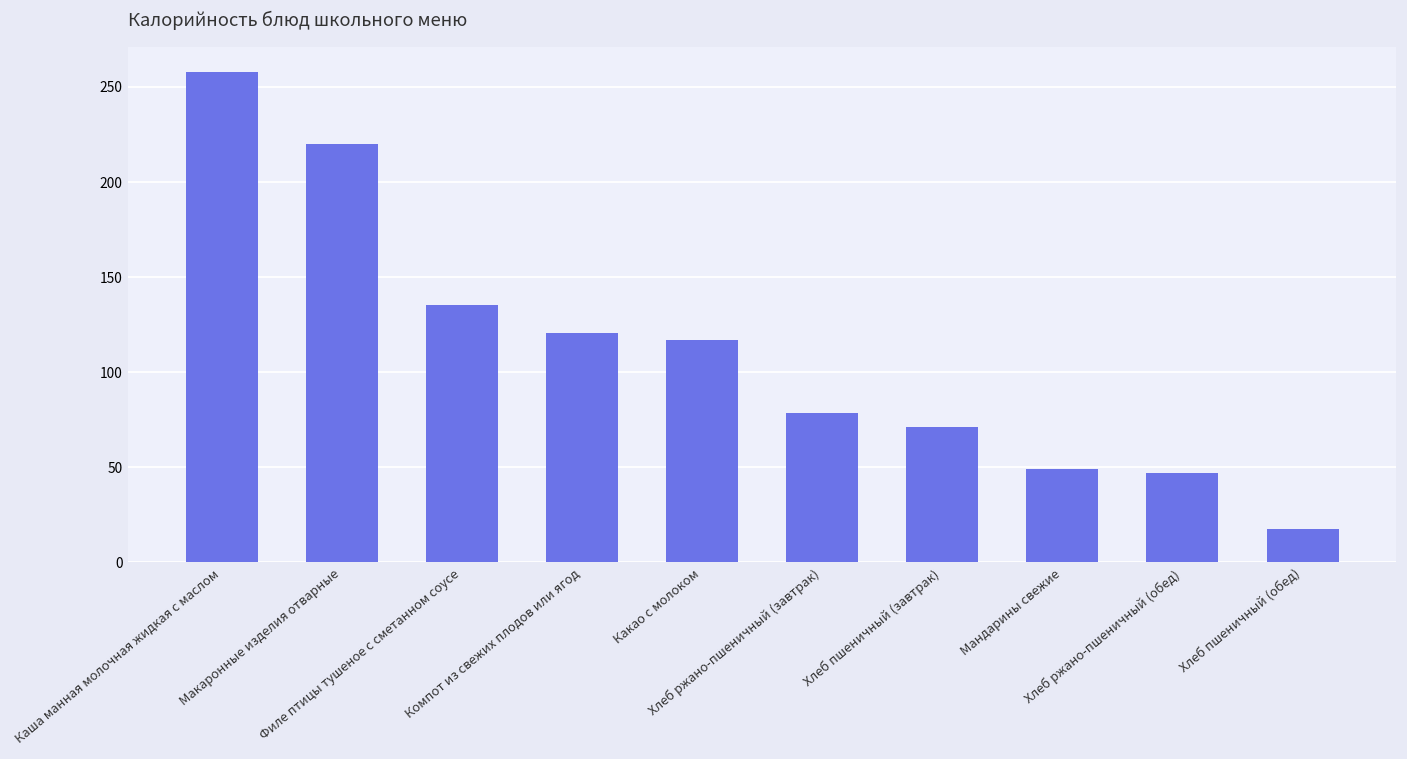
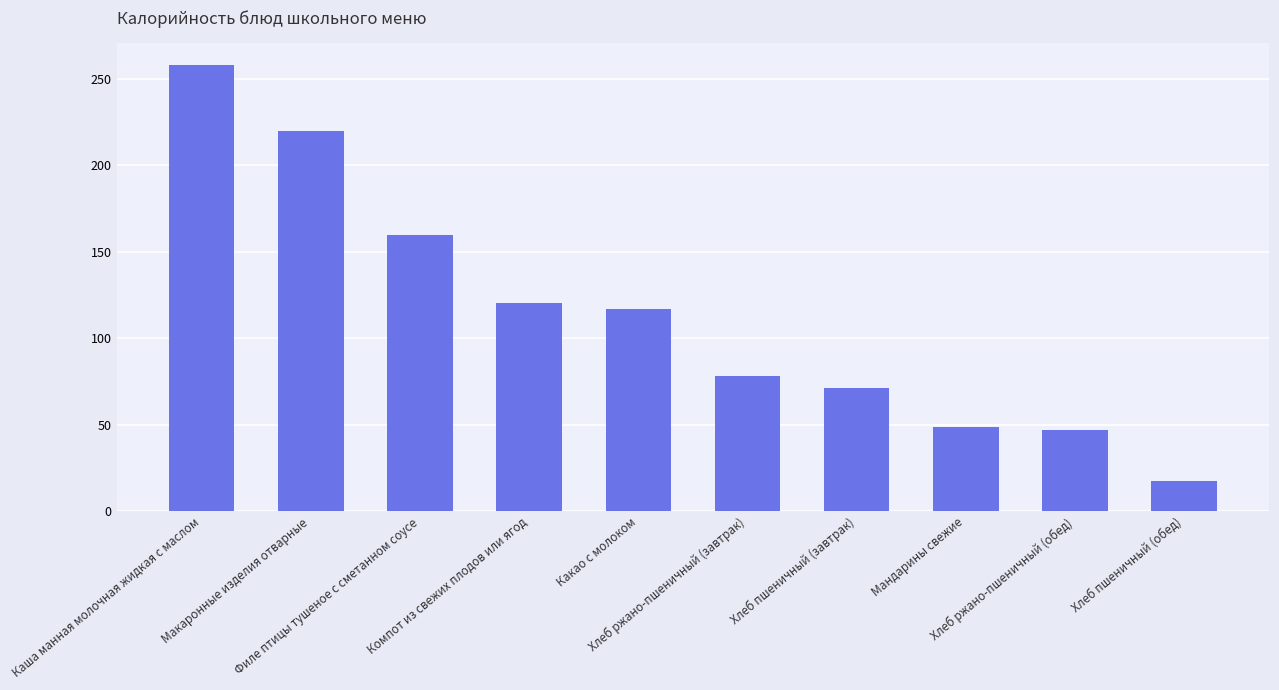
  {
    "Каша манная молочная жидкая с маслом": 258,
    "Макаронные изделия отварные": 220,
-   "Филе птицы тушеное с сметанном соусе": 135,
+   "Филе птицы тушеное с сметанном соусе": 160,
    "Компот из свежих плодов или ягод": 120,
    "Какао с молоком": 117,
    "Хлеб ржано-пшеничный (завтрак)": 79,
    "Хлеб пшеничный (завтрак)": 71,
    "Мандарины свежие": 49,
    "Хлеб ржано-пшеничный (обед)": 47,
    "Хлеб пшеничный (обед)": 18
  }
